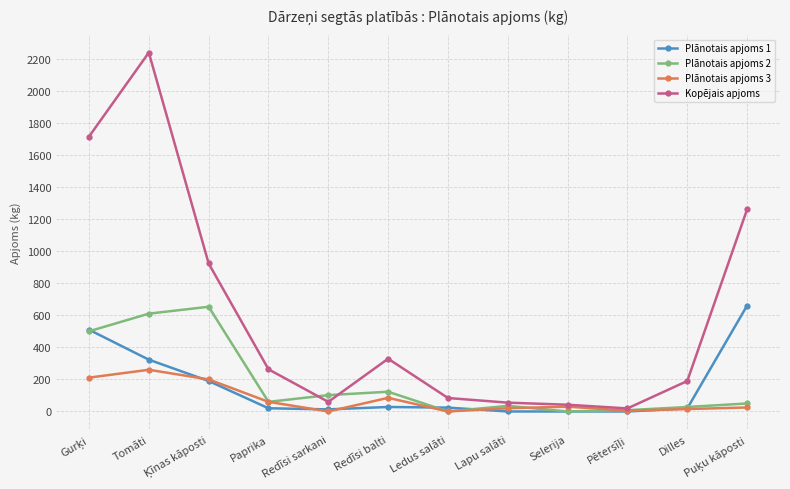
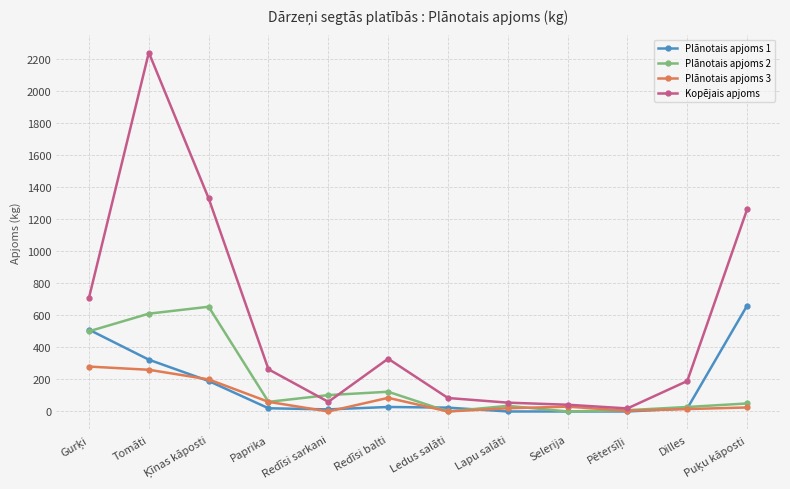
  {
    "Plānotais apjoms 1": {
      "Tomāti": 320,
      "Paprika": 20,
      "Redīsi balti": 30,
      "Ledus salāti": 20,
      "Lapu salāti": 0,
      "Puķu kāposti": 660
    },
    "Plānotais apjoms 2": {
      "Tomāti": 610,
      "Ķīnas kāposti": 650,
      "Redīsi sarkani": 100,
      "Redīsi balti": 120,
      "Puķu kāposti": 50
    },
    "Plānotais apjoms 3": {
-     "Gurķi": 210,
+     "Gurķi": 280,
      "Tomāti": 260,
      "Redīsi balti": 90,
      "Puķu kāposti": 30
    },
    "Kopējais apjoms": {
-     "Gurķi": 1710,
+     "Gurķi": 710,
      "Tomāti": 2240,
-     "Ķīnas kāposti": 920,
+     "Ķīnas kāposti": 1330,
      "Paprika": 260,
      "Redīsi sarkani": 60,
      "Redīsi balti": 330,
      "Ledus salāti": 80,
      "Lapu salāti": 60,
      "Dilles": 190,
      "Puķu kāposti": 1260
    }
  }
